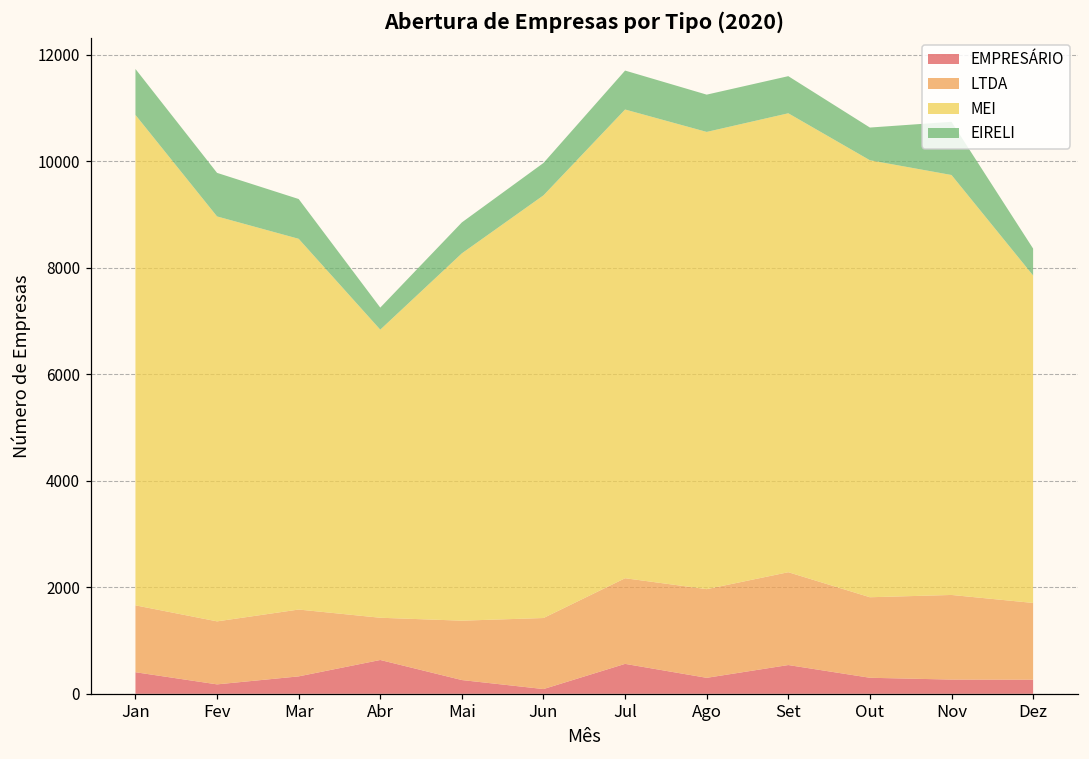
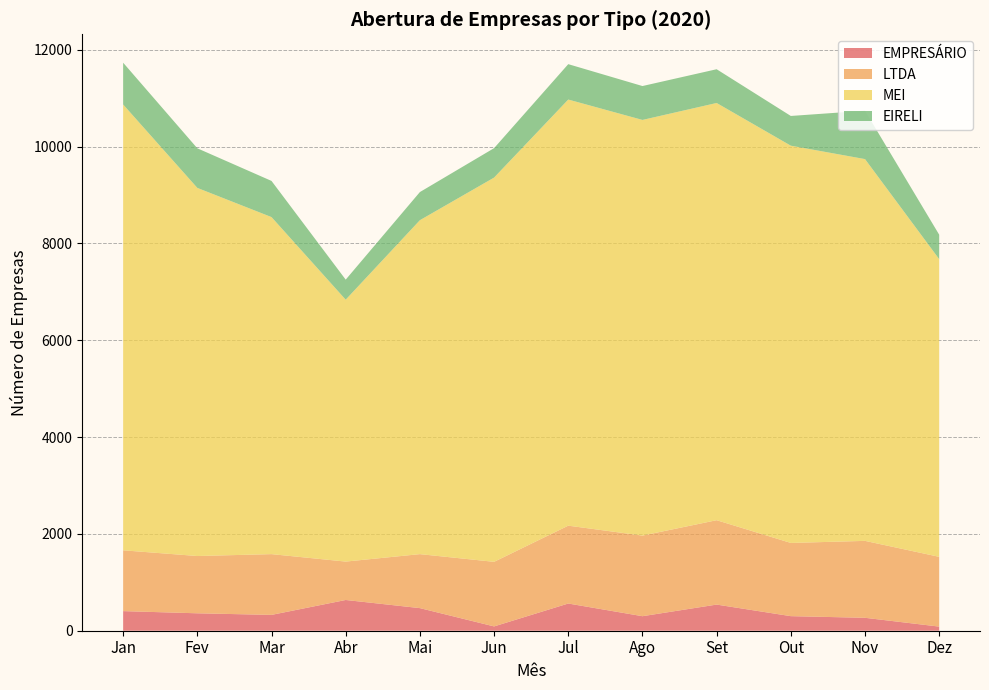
  {
    "EMPRESÁRIO": {
      "Jan": 400,
-     "Fev": 200,
+     "Fev": 400,
      "Mar": 300,
      "Abr": 600,
-     "Mai": 300,
+     "Mai": 500,
      "Jun": 100,
      "Jul": 600,
      "Ago": 300,
      "Set": 500,
      "Out": 300,
      "Nov": 300,
-     "Dez": 300
+     "Dez": 100
    },
    "EIRELI": {
      "Jan": 900,
      "Fev": 800,
      "Mar": 700,
      "Abr": 400,
      "Mai": 600,
      "Jun": 600,
      "Jul": 700,
      "Ago": 700,
      "Set": 700,
      "Out": 600,
      "Dez": 500
    }
  }
